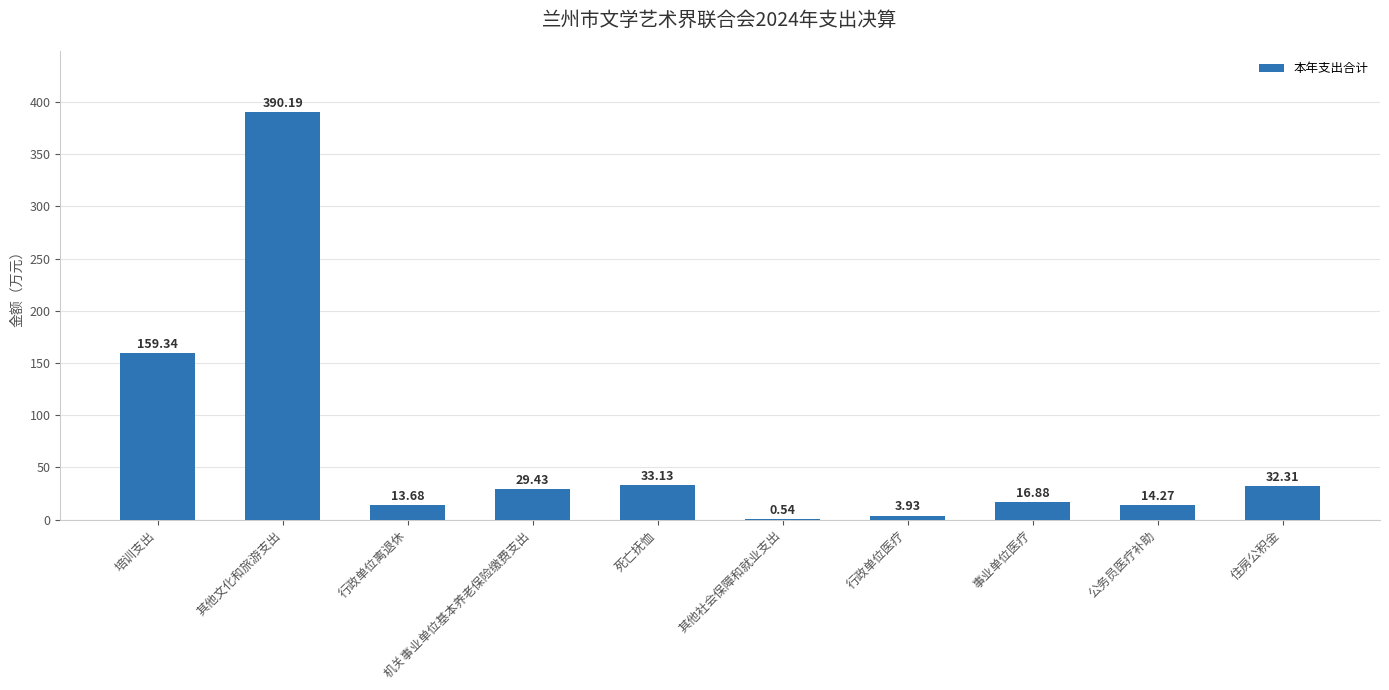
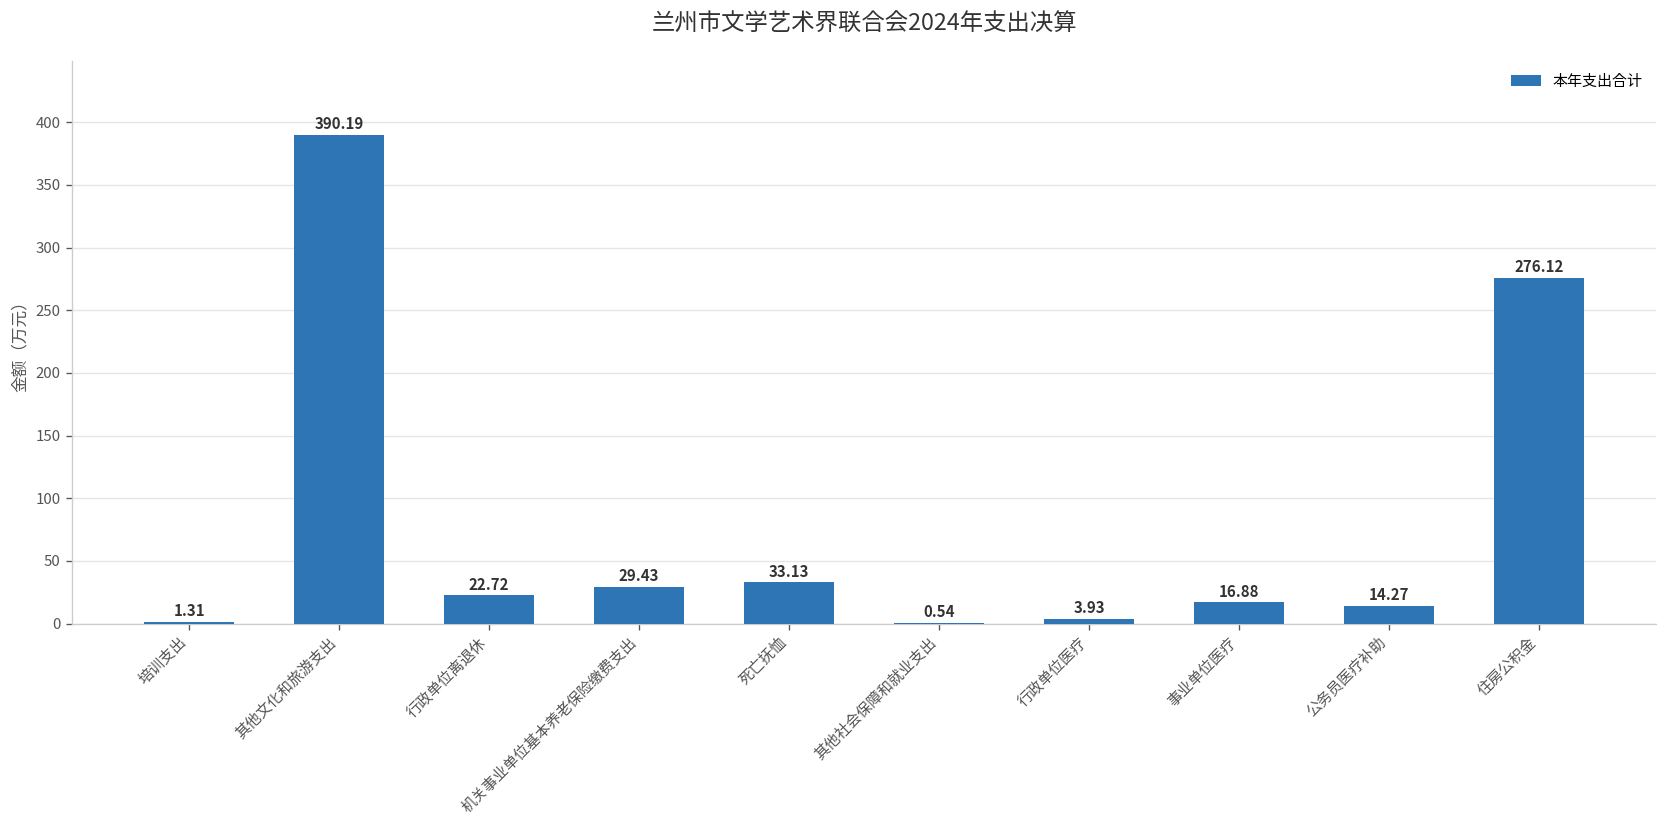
  {
-   "培训支出": 159.34,
+   "培训支出": 1.31,
    "其他文化和旅游支出": 390.19,
-   "行政单位离退休": 13.68,
+   "行政单位离退休": 22.72,
    "机关事业单位基本养老保险缴费支出": 29.43,
    "死亡抚恤": 33.13,
    "其他社会保障和就业支出": 0.54,
    "行政单位医疗": 3.93,
    "事业单位医疗": 16.88,
    "公务员医疗补助": 14.27,
-   "住房公积金": 32.31
+   "住房公积金": 276.12
  }
